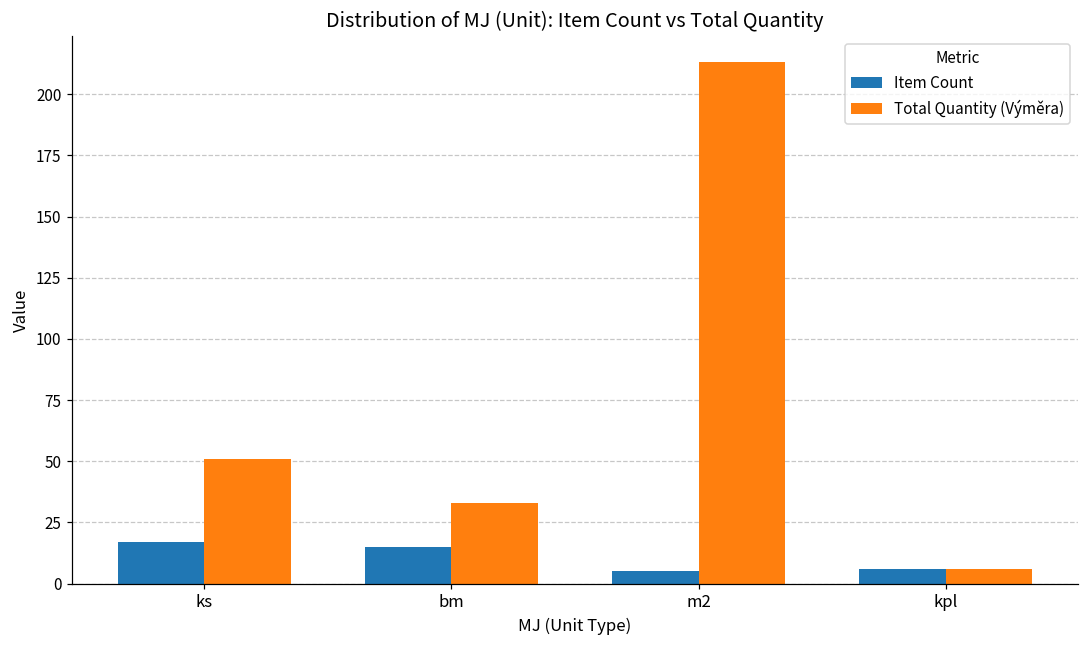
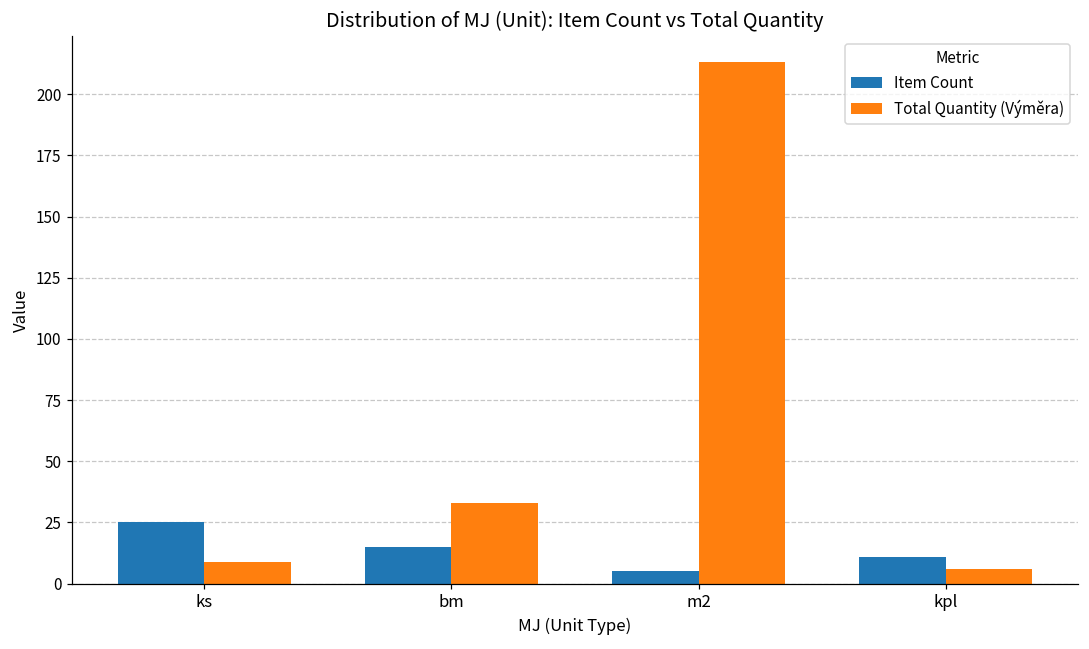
  {
    "Item Count": {
-     "ks": 17,
+     "ks": 25,
      "bm": 15,
      "m2": 5,
-     "kpl": 6
+     "kpl": 11
    },
    "Total Quantity (Výměra)": {
-     "ks": 51,
+     "ks": 9,
      "bm": 33,
      "m2": 213,
      "kpl": 6
    }
  }
